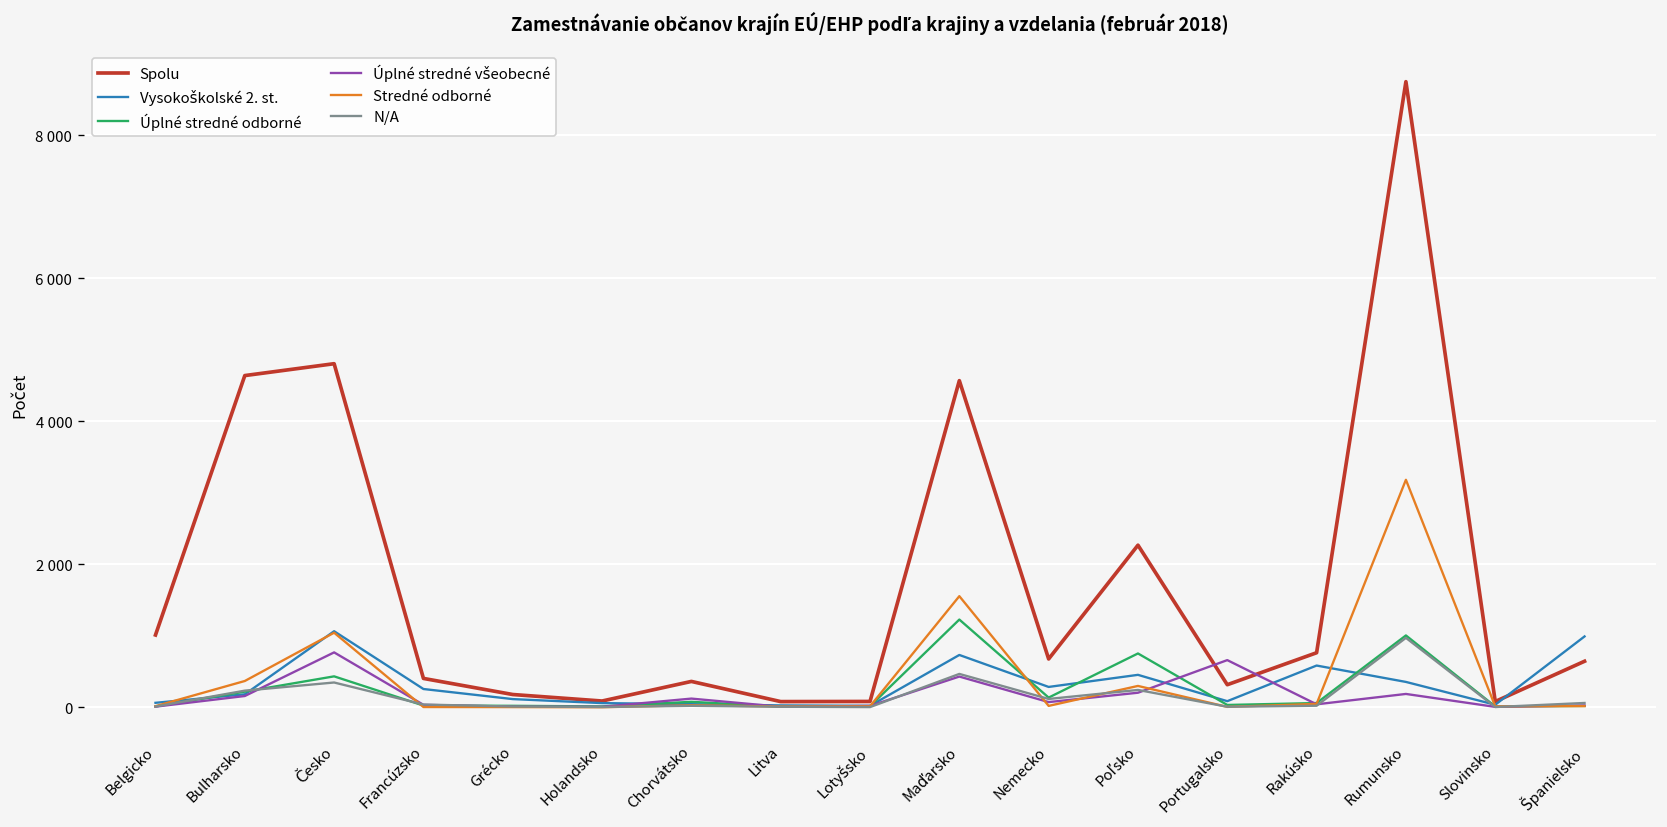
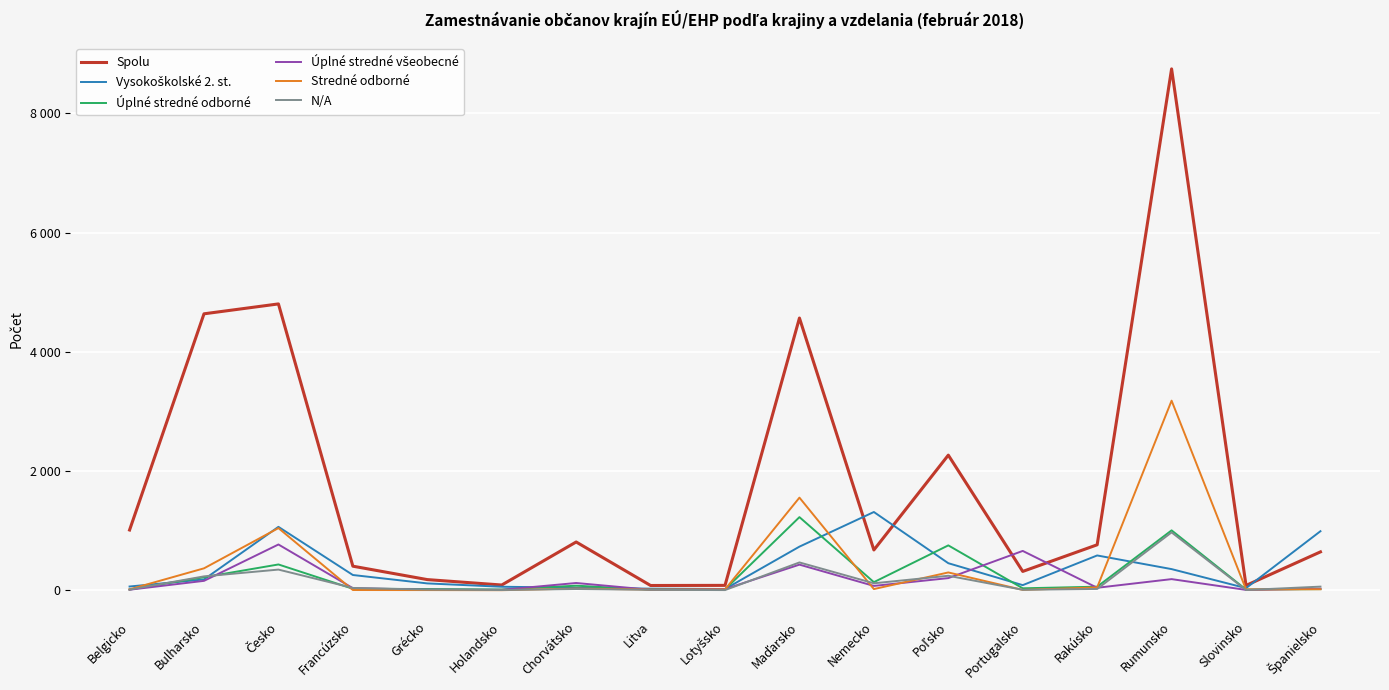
  {
    "Spolu": {
      "Belgicko": 1000,
      "Bulharsko": 4600,
      "Česko": 4800,
      "Francúzsko": 400,
      "Grécko": 200,
-     "Chorvátsko": 400,
+     "Chorvátsko": 800,
      "Litva": 100,
      "Lotyšsko": 100,
      "Maďarsko": 4600,
      "Nemecko": 700,
      "Poľsko": 2300,
      "Portugalsko": 300,
      "Rakúsko": 800,
      "Rumunsko": 8700,
      "Slovinsko": 100,
      "Španielsko": 600
    },
    "Vysokoškolské 2. st.": {
      "Belgicko": 100,
      "Francúzsko": 300,
      "Grécko": 100,
      "Maďarsko": 700,
-     "Nemecko": 300,
+     "Nemecko": 1300,
      "Poľsko": 500,
      "Portugalsko": 100,
      "Rakúsko": 600,
      "Rumunsko": 400,
      "Španielsko": 1000
    },
    "Úplné stredné odborné": {
      "Česko": 400,
      "Maďarsko": 1200,
      "Poľsko": 800
    },
    "Úplné stredné všeobecné": {
      "Česko": 800,
      "Chorvátsko": 100,
      "Nemecko": 100,
      "Portugalsko": 700,
      "Rumunsko": 200
    },
    "Stredné odborné": {
      "Bulharsko": 400,
      "Maďarsko": 1600,
      "Nemecko": 0,
      "Poľsko": 300,
      "Rumunsko": 3200
    },
    "N/A": {
      "Česko": 300
    }
  }
